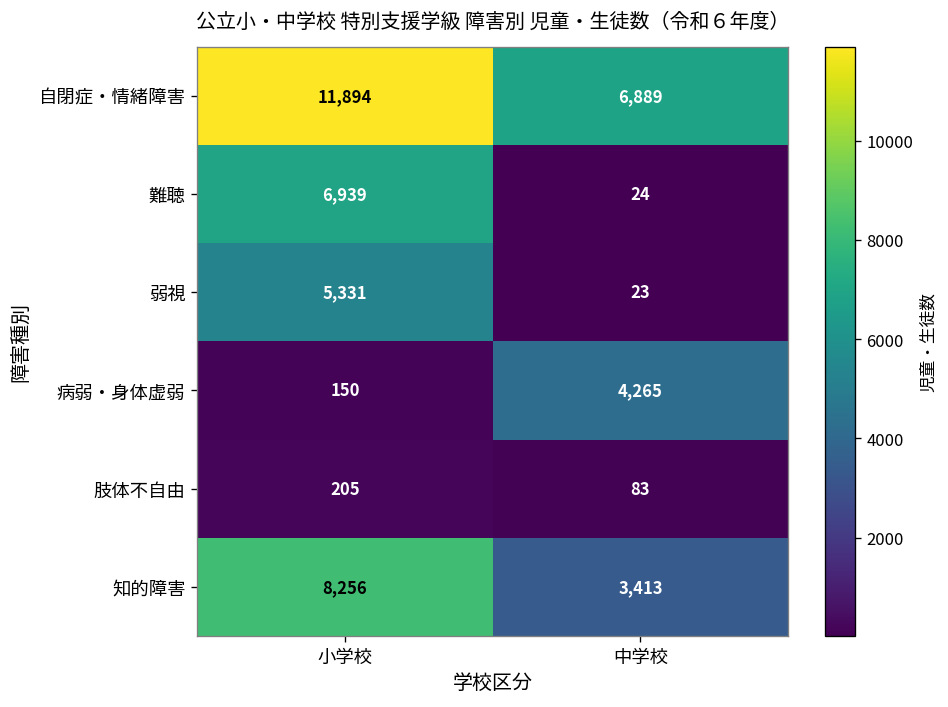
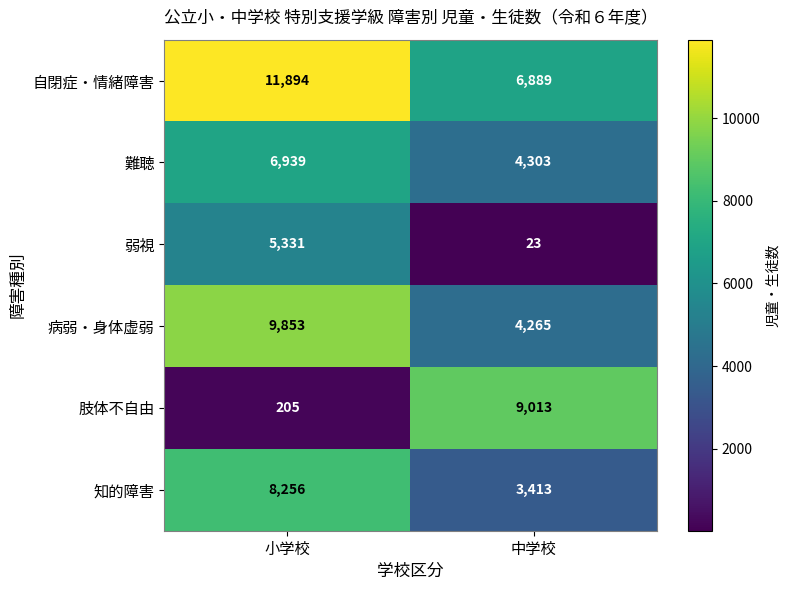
  {
    "自閉症・情緒障害": {
      "小学校": "11,894",
      "中学校": "6,889"
    },
    "難聴": {
      "小学校": "6,939",
-     "中学校": "24"
+     "中学校": "4,303"
    },
    "弱視": {
      "小学校": "5,331",
      "中学校": "23"
    },
    "病弱・身体虚弱": {
-     "小学校": "150",
+     "小学校": "9,853",
      "中学校": "4,265"
    },
    "肢体不自由": {
      "小学校": "205",
-     "中学校": "83"
+     "中学校": "9,013"
    },
    "知的障害": {
      "小学校": "8,256",
      "中学校": "3,413"
    }
  }
